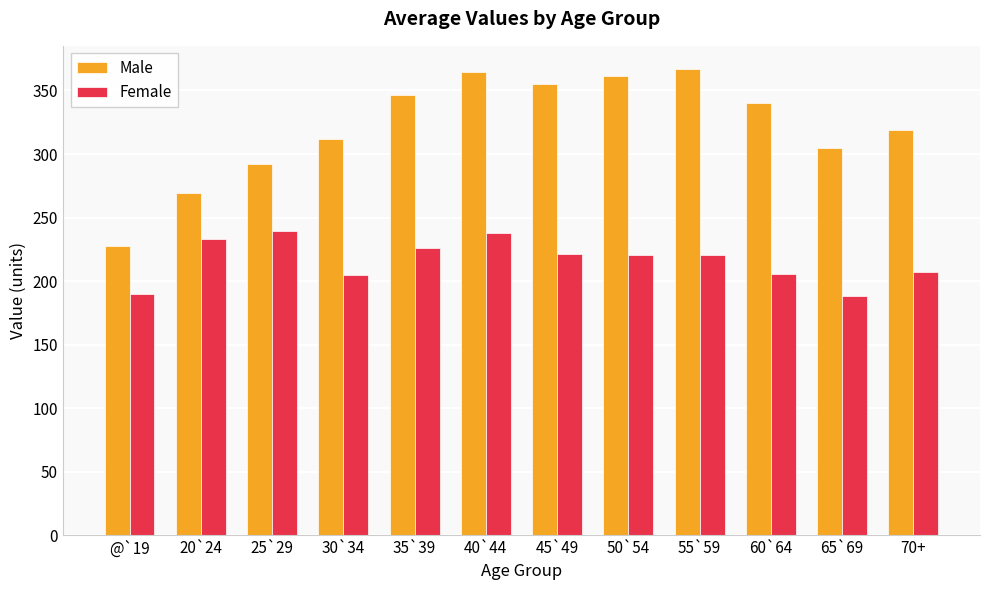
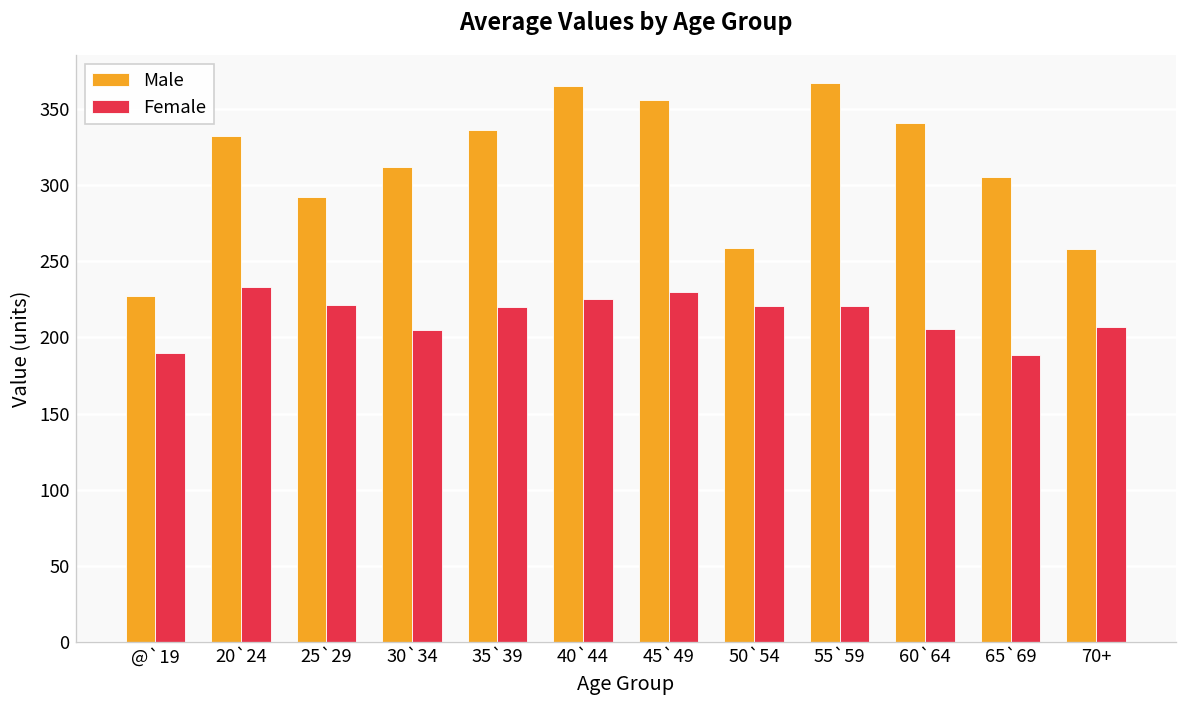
  {
    "Male": {
      "@`19": 227,
-     "20`24": 270,
+     "20`24": 332,
      "25`29": 292,
      "30`34": 312,
-     "35`39": 346,
+     "35`39": 336,
      "40`44": 365,
      "45`49": 356,
-     "50`54": 361,
+     "50`54": 258,
      "55`59": 367,
      "60`64": 340,
      "65`69": 305,
-     "70+": 319
+     "70+": 258
    },
    "Female": {
      "@`19": 190,
      "20`24": 233,
-     "25`29": 240,
+     "25`29": 222,
      "30`34": 205,
-     "35`39": 226,
-     "40`44": 238,
-     "45`49": 221,
+     "35`39": 220,
+     "40`44": 225,
+     "45`49": 230,
      "50`54": 221,
      "55`59": 221,
      "60`64": 205,
      "65`69": 189,
      "70+": 207
    }
  }
